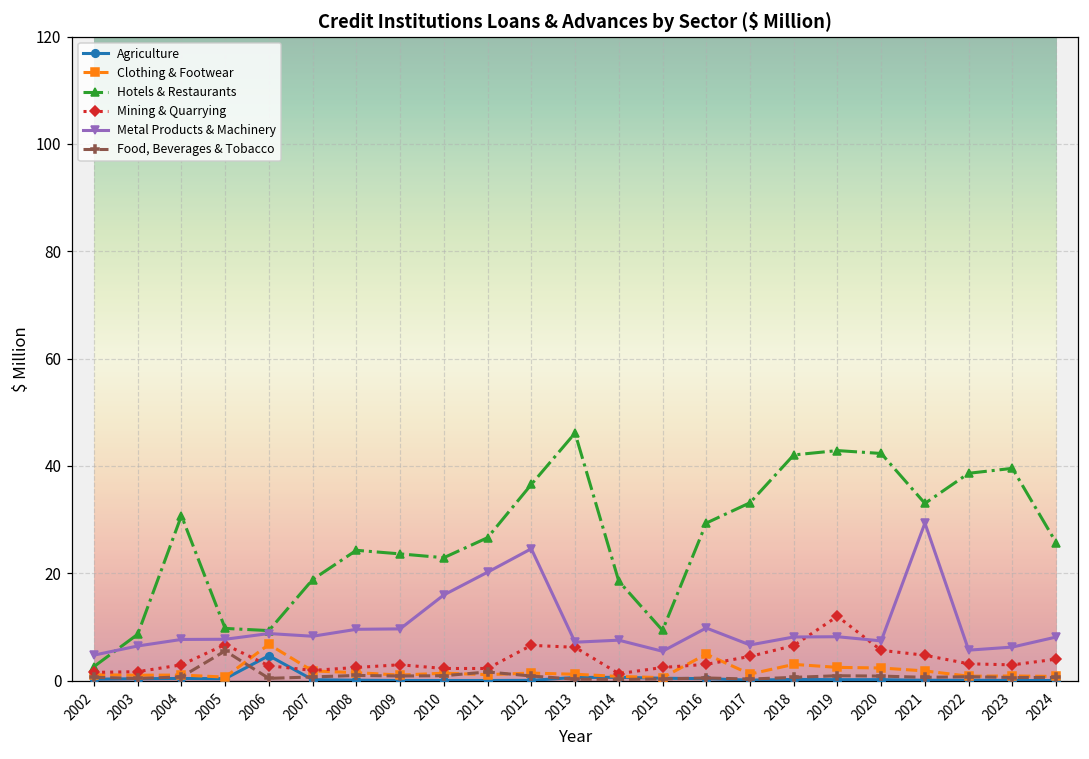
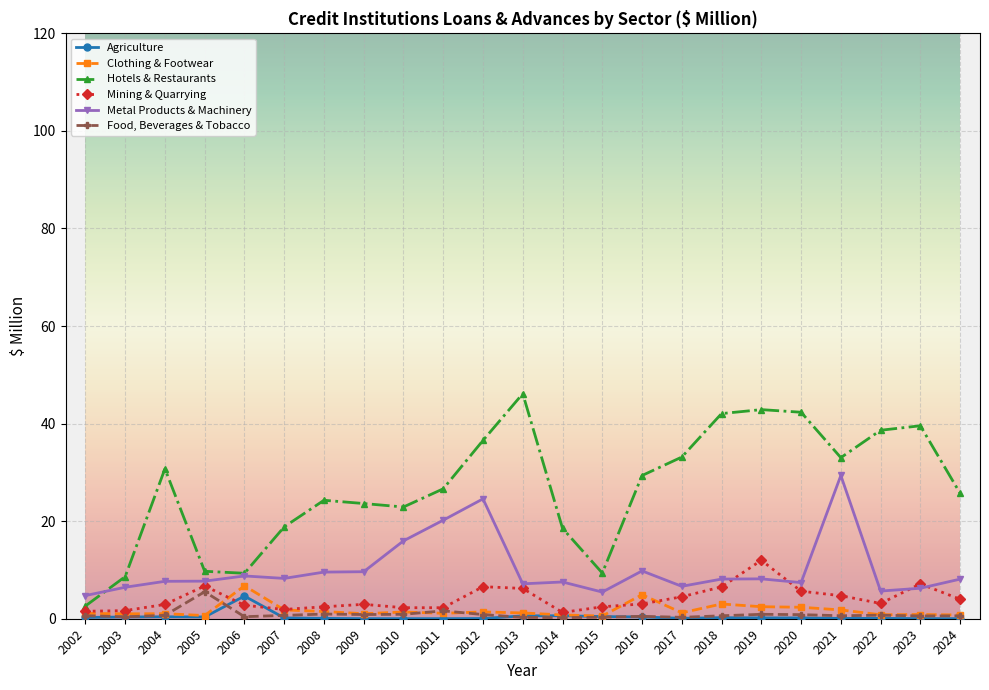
  {
    "Agriculture": {
      "2006": 5,
      "2008": 0,
      "2009": 0,
      "2010": 0,
      "2011": 0,
      "2012": 0,
      "2019": 0,
      "2020": 0,
      "2021": 0,
      "2022": 0,
      "2023": 0,
      "2024": 0
    },
    "Clothing & Footwear": {
      "2003": 1,
      "2006": 7,
      "2012": 1,
      "2013": 1,
      "2016": 5,
      "2017": 1,
      "2018": 3,
      "2019": 2,
      "2020": 2,
      "2021": 2
    },
    "Hotels & Restaurants": {
      "2002": 3,
      "2003": 9,
      "2004": 31,
      "2005": 10,
      "2006": 9,
      "2007": 19,
      "2008": 24,
      "2009": 24,
      "2010": 23,
      "2011": 27,
      "2012": 37,
      "2013": 46,
      "2014": 19,
      "2015": 9,
      "2016": 29,
      "2017": 33,
      "2018": 42,
      "2019": 43,
      "2020": 42,
      "2021": 33,
      "2022": 39,
      "2023": 40,
      "2024": 26
    },
    "Mining & Quarrying": {
      "2003": 2,
      "2004": 3,
      "2005": 7,
      "2006": 3,
      "2008": 2,
      "2009": 3,
      "2010": 2,
      "2011": 2,
      "2012": 7,
      "2013": 6,
      "2015": 2,
      "2016": 3,
      "2017": 5,
      "2018": 7,
      "2019": 12,
      "2020": 6,
      "2021": 5,
      "2022": 3,
-     "2023": 3,
+     "2023": 7,
      "2024": 4
    },
    "Metal Products & Machinery": {
      "2002": 5,
      "2003": 6,
      "2004": 8,
      "2005": 8,
      "2006": 9,
      "2007": 8,
      "2008": 10,
      "2009": 10,
      "2010": 16,
      "2011": 20,
      "2012": 25,
      "2013": 7,
      "2014": 8,
      "2015": 5,
      "2016": 10,
      "2017": 7,
      "2018": 8,
      "2019": 8,
      "2020": 7,
      "2021": 29,
      "2022": 6,
      "2023": 6,
      "2024": 8
    },
    "Food, Beverages & Tobacco": {
      "2005": 6,
      "2006": 0,
      "2012": 1,
      "2019": 1,
      "2020": 1,
      "2021": 1
    }
  }
